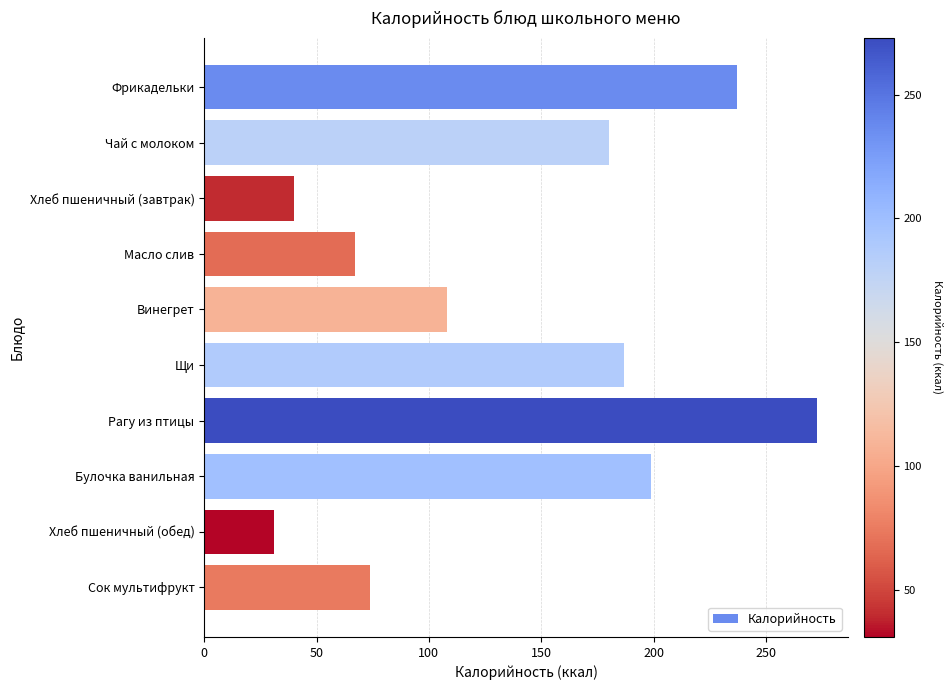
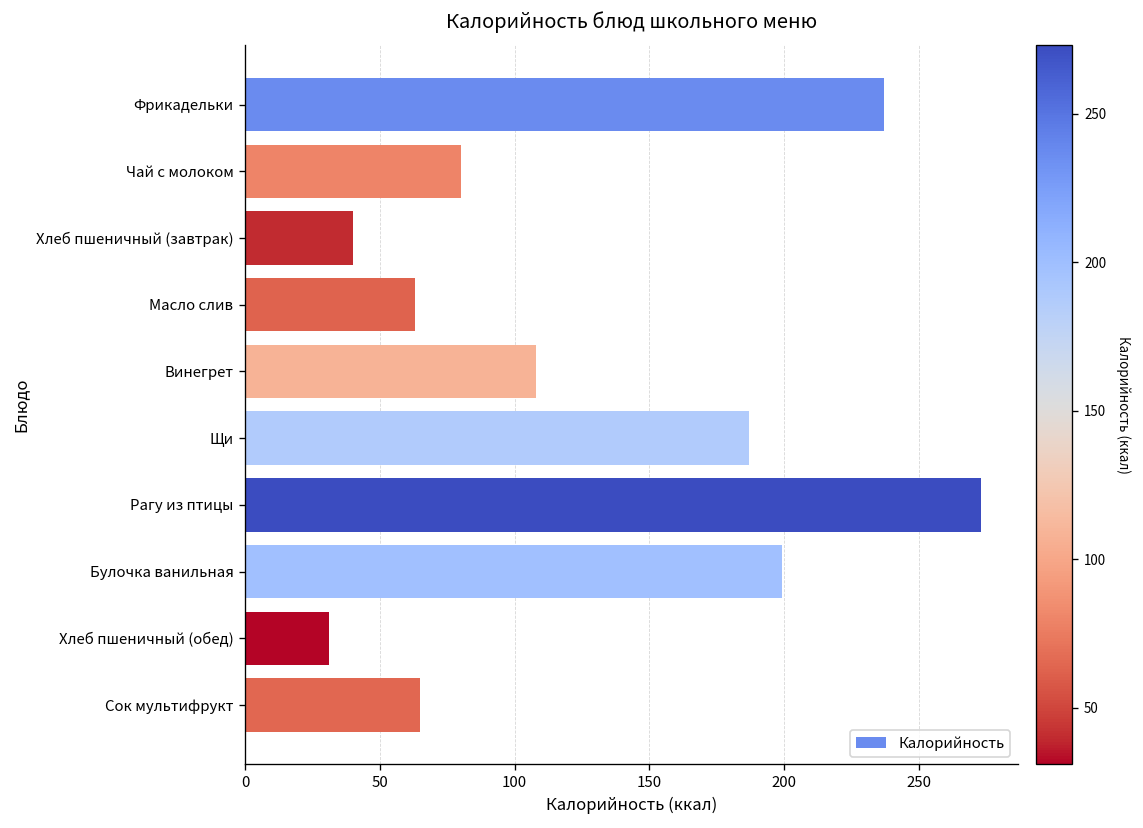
  {
    "Фрикадельки": 237,
-   "Чай с молоком": 180,
+   "Чай с молоком": 80,
    "Хлеб пшеничный (завтрак)": 40,
-   "Масло слив": 67,
+   "Масло слив": 63,
    "Винегрет": 108,
    "Щи": 187,
    "Рагу из птицы": 273,
    "Булочка ванильная": 199,
    "Хлеб пшеничный (обед)": 31,
-   "Сок мультифрукт": 74
+   "Сок мультифрукт": 65
  }
